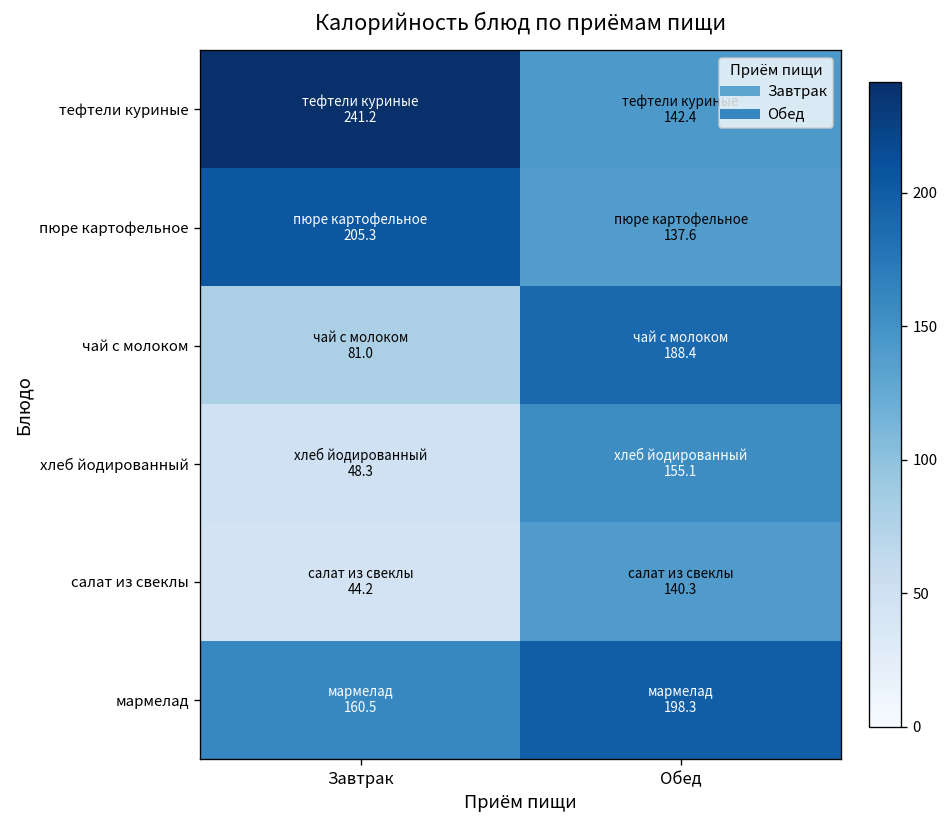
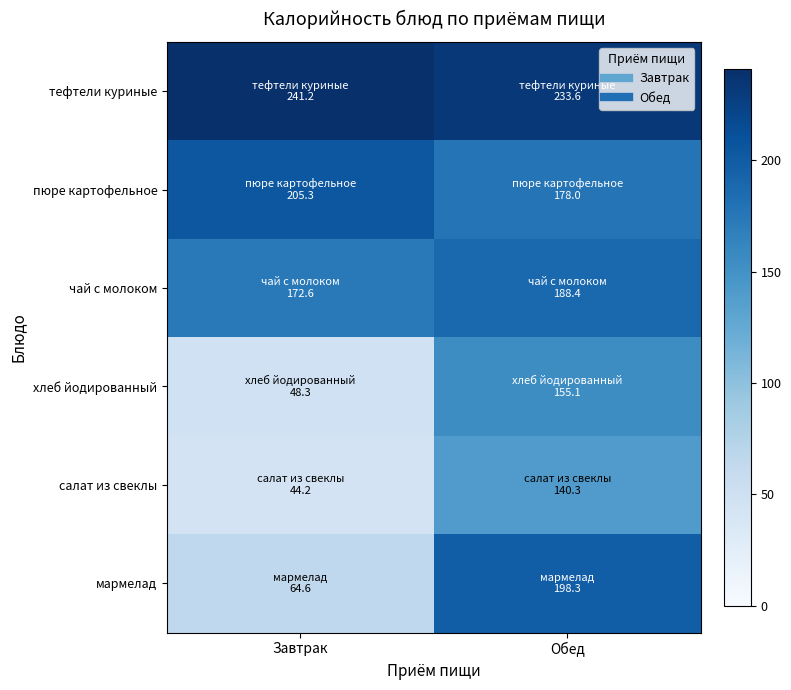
  {
    "тефтели куриные": {
      "Завтрак": 241.2,
-     "Обед": 142.4
+     "Обед": 233.6
    },
    "пюре картофельное": {
      "Завтрак": 205.3,
-     "Обед": 137.6
+     "Обед": 178.0
    },
    "чай с молоком": {
-     "Завтрак": 81.0,
+     "Завтрак": 172.6,
      "Обед": 188.4
    },
    "хлеб йодированный": {
      "Завтрак": 48.3,
      "Обед": 155.1
    },
    "салат из свеклы": {
      "Завтрак": 44.2,
      "Обед": 140.3
    },
    "мармелад": {
-     "Завтрак": 160.5,
+     "Завтрак": 64.6,
      "Обед": 198.3
    }
  }
